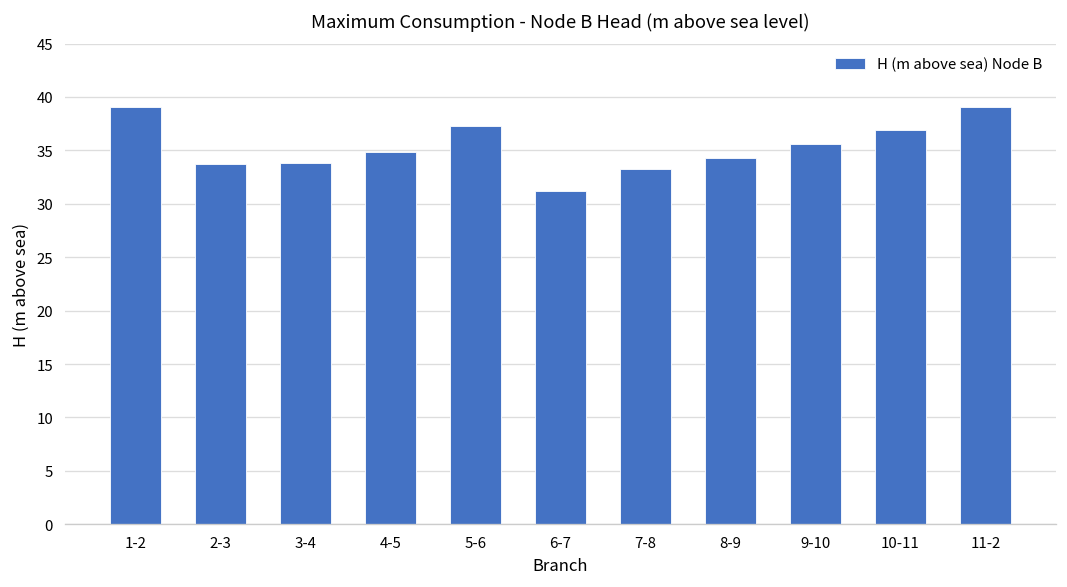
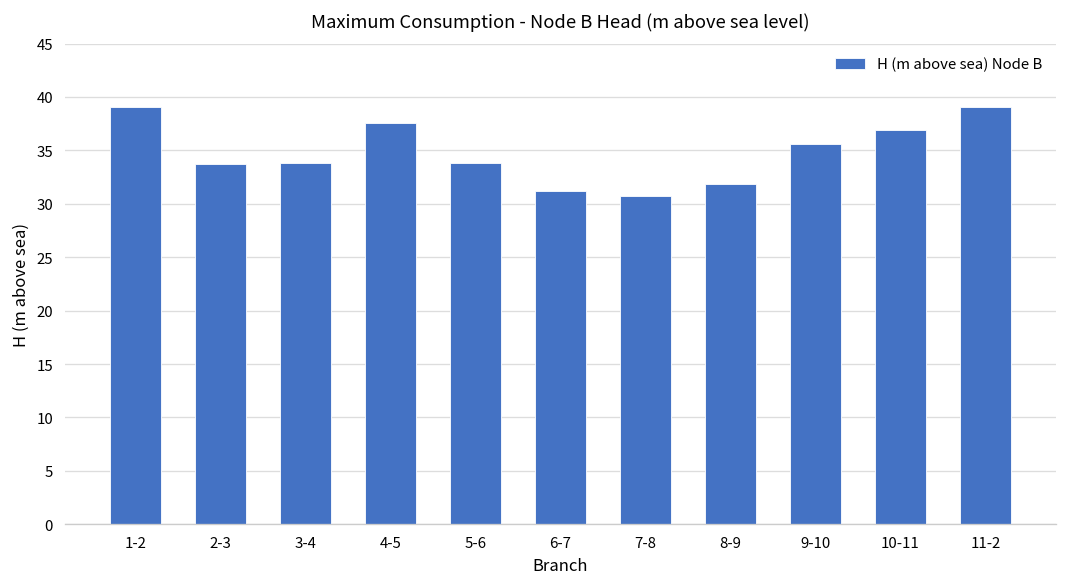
  {
    "1-2": 39,
    "2-3": 34,
    "3-4": 34,
-   "4-5": 35,
-   "5-6": 37,
+   "4-5": 38,
+   "5-6": 34,
    "6-7": 31,
-   "7-8": 33,
-   "8-9": 34,
+   "7-8": 31,
+   "8-9": 32,
    "9-10": 36,
    "10-11": 37,
    "11-2": 39
  }
